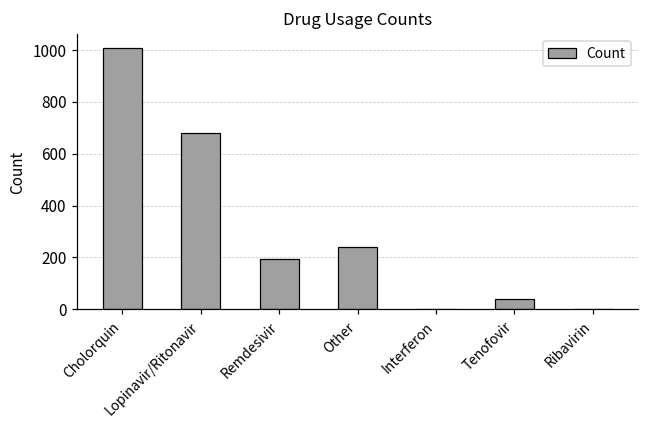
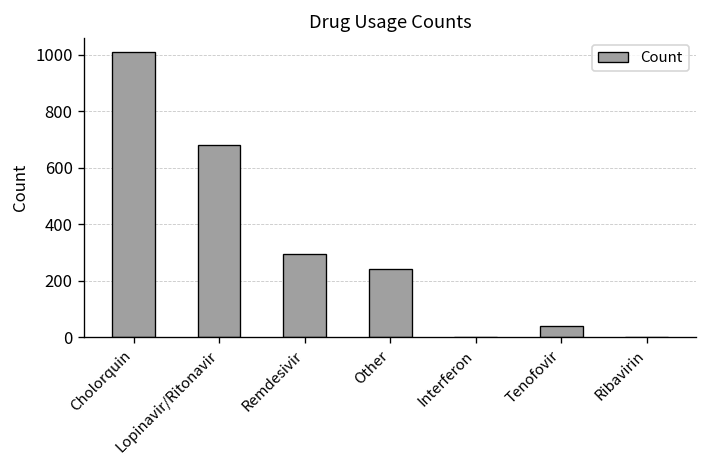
  {
    "Cholorquin": 1010,
    "Lopinavir/Ritonavir": 680,
-   "Remdesivir": 190,
+   "Remdesivir": 290,
    "Other": 240,
    "Tenofovir": 40,
    "Ribavirin": 0
  }
